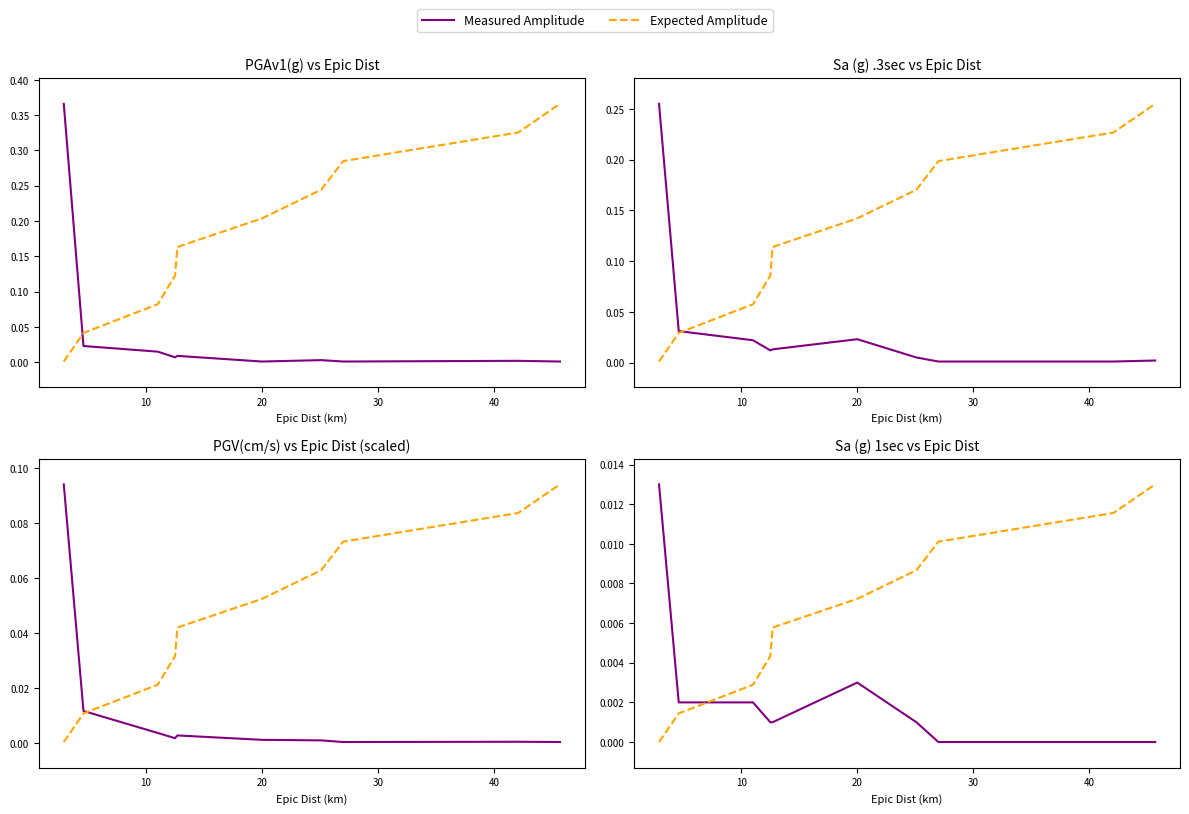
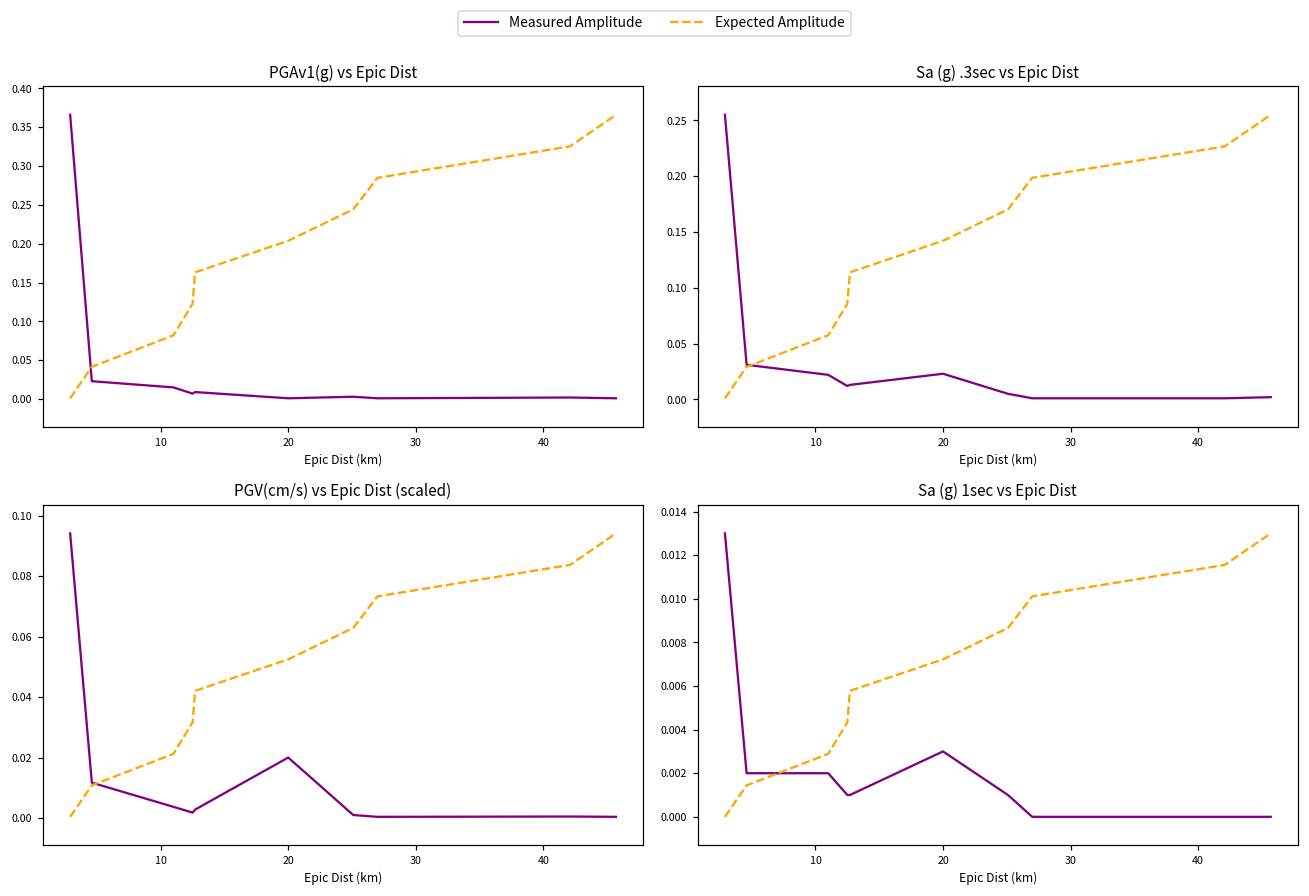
  {
    "PGAv1(g) vs Epic Dist": {
      "Measured Amplitude": {
        "20": 0.00
      },
      "Expected Amplitude": {
        "20": 0.20
      }
    },
    "Sa (g) .3sec vs Epic Dist": {
      "Measured Amplitude": {
        "20": 0.023
      },
      "Expected Amplitude": {
        "20": 0.142
      }
    },
    "PGV(cm/s) vs Epic Dist (scaled)": {
      "Measured Amplitude": {
-       "20": 0.001
+       "20": 0.020
      },
      "Expected Amplitude": {
        "20": 0.052
      }
    },
    "Sa (g) 1sec vs Epic Dist": {
      "Measured Amplitude": {
        "20": 0.0030
      },
      "Expected Amplitude": {
        "20": 0.0072
      }
    }
  }
